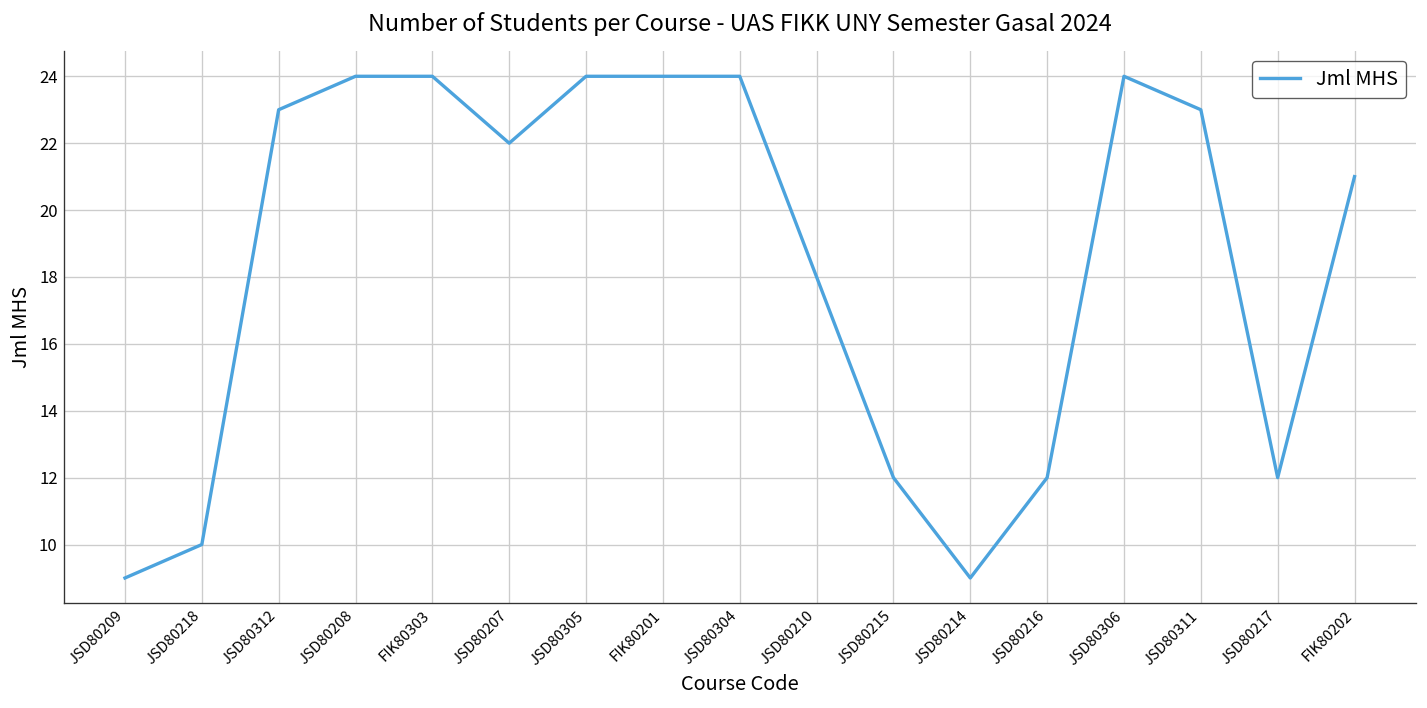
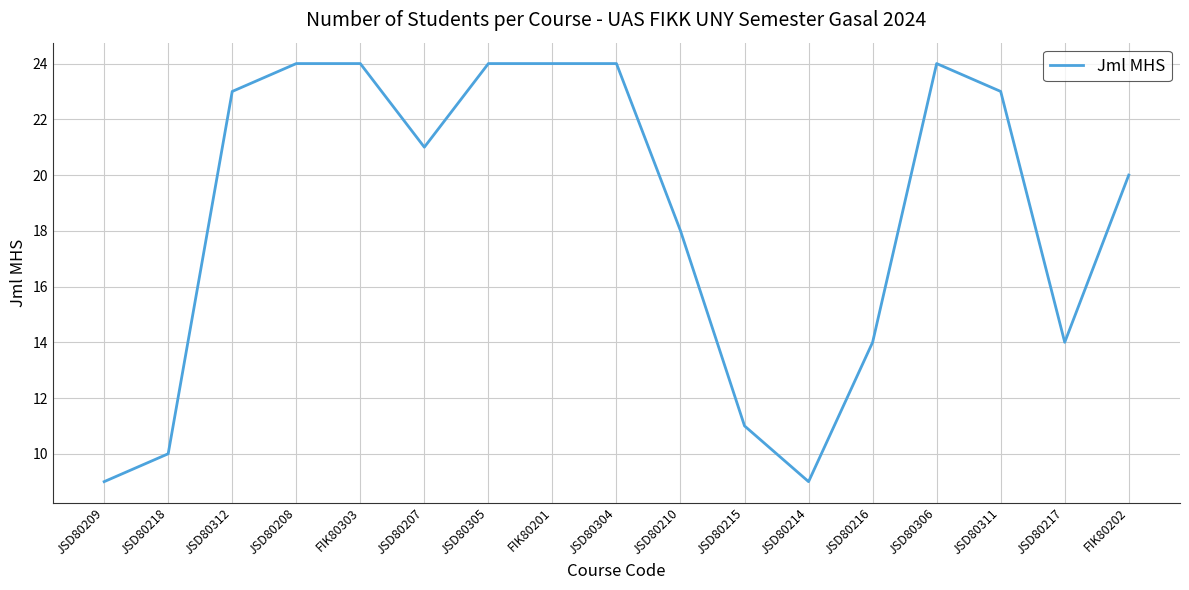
  {
    "JSD80209": 9,
    "JSD80218": 10,
    "JSD80312": 23,
    "JSD80208": 24,
    "FIK80303": 24,
-   "JSD80207": 22,
+   "JSD80207": 21,
    "JSD80305": 24,
    "FIK80201": 24,
    "JSD80304": 24,
    "JSD80210": 18,
-   "JSD80215": 12,
+   "JSD80215": 11,
    "JSD80214": 9,
-   "JSD80216": 12,
+   "JSD80216": 14,
    "JSD80306": 24,
    "JSD80311": 23,
-   "JSD80217": 12,
-   "FIK80202": 21
+   "JSD80217": 14,
+   "FIK80202": 20
  }
